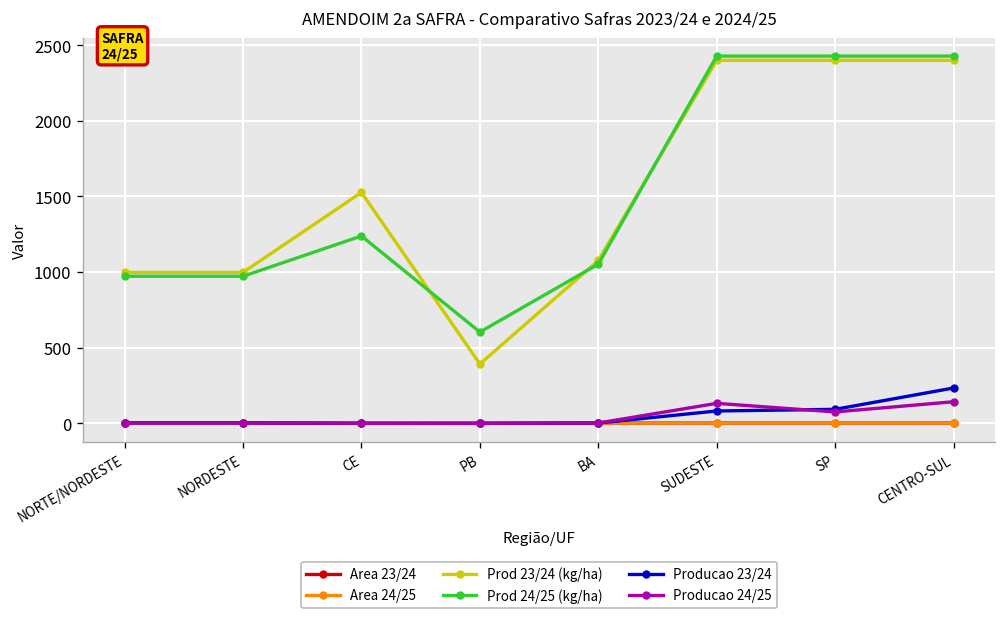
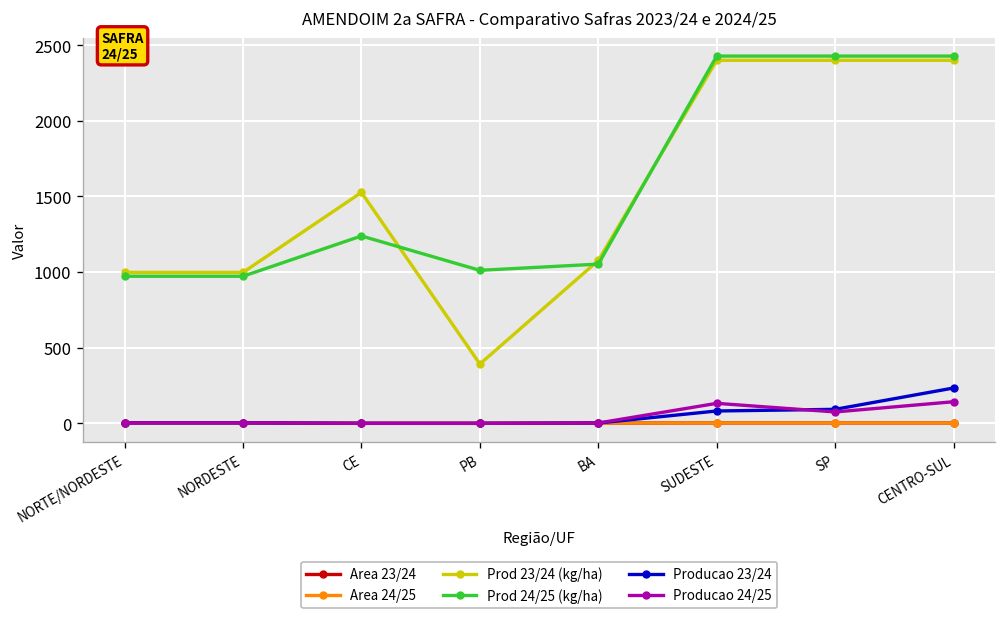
  {
    "Area 24/25": {
      "SUDESTE": 0,
      "SP": 0,
      "CENTRO-SUL": 0
    },
    "Prod 23/24 (kg/ha)": {
      "NORTE/NORDESTE": 1000,
      "NORDESTE": 1000,
      "CE": 1530,
      "PB": 390,
      "BA": 1080,
      "SUDESTE": 2400,
      "SP": 2400,
      "CENTRO-SUL": 2400
    },
    "Prod 24/25 (kg/ha)": {
      "NORTE/NORDESTE": 970,
      "NORDESTE": 970,
      "CE": 1240,
-     "PB": 600,
+     "PB": 1010,
      "BA": 1050,
      "SUDESTE": 2430,
      "SP": 2430,
      "CENTRO-SUL": 2430
    },
    "Producao 23/24": {
      "SUDESTE": 80,
      "CENTRO-SUL": 230
    },
    "Producao 24/25": {
      "SUDESTE": 130,
      "CENTRO-SUL": 140
    }
  }
